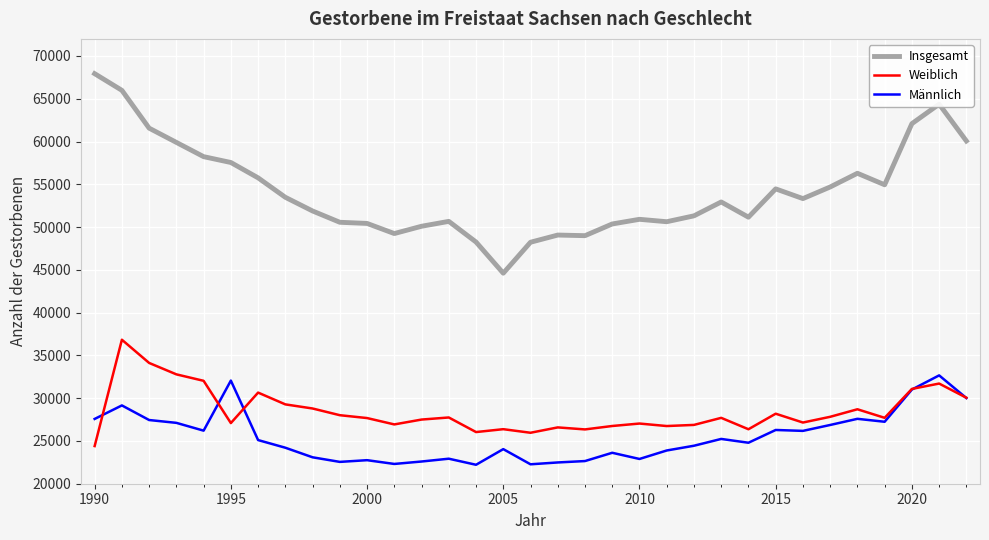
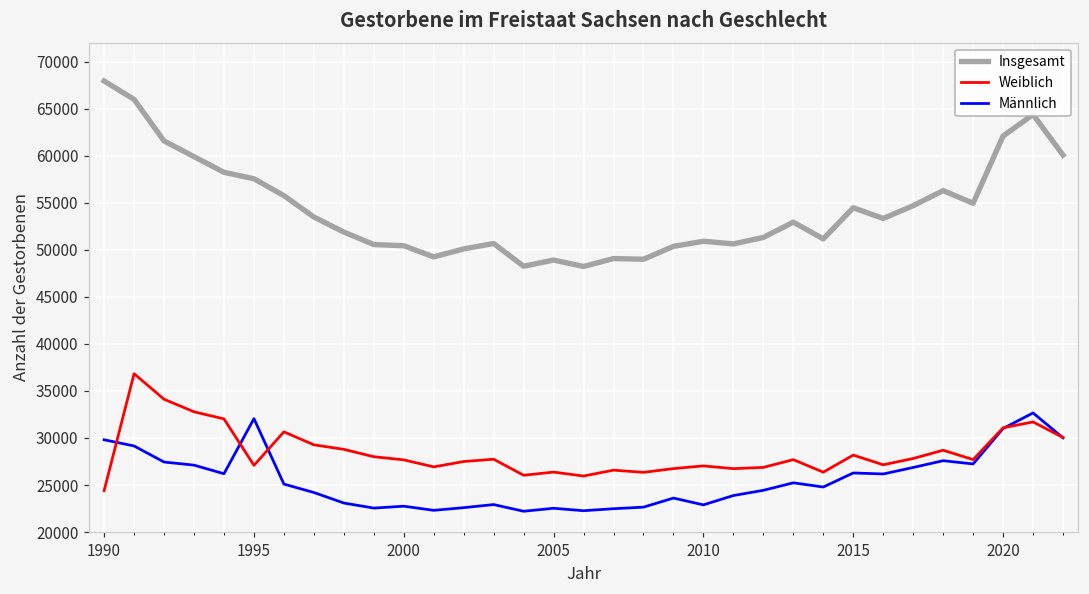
  {
    "Insgesamt": {
      "1990": 68000,
      "1995": 58000,
      "2000": 50000,
-     "2005": 45000,
+     "2005": 49000,
      "2010": 51000,
      "2015": 54000,
      "2020": 62000
    },
    "Weiblich": {
      "1990": 24000,
      "1995": 27000,
      "2000": 28000,
      "2005": 26000,
      "2010": 27000,
      "2015": 28000
    },
    "Männlich": {
-     "1990": 28000,
+     "1990": 30000,
      "1995": 32000,
      "2000": 23000,
-     "2005": 24000,
+     "2005": 23000,
      "2010": 23000,
      "2015": 26000
    }
  }
